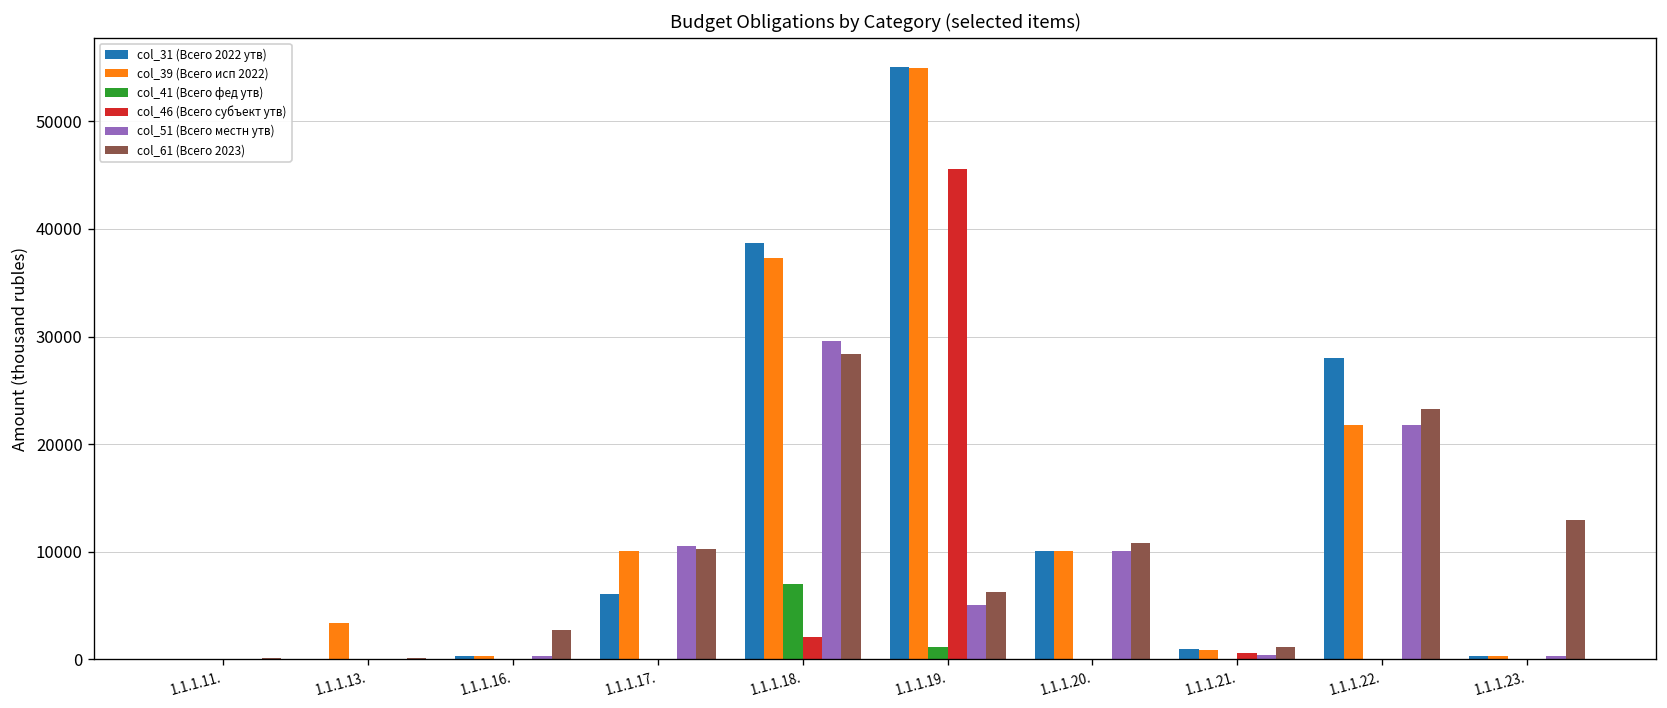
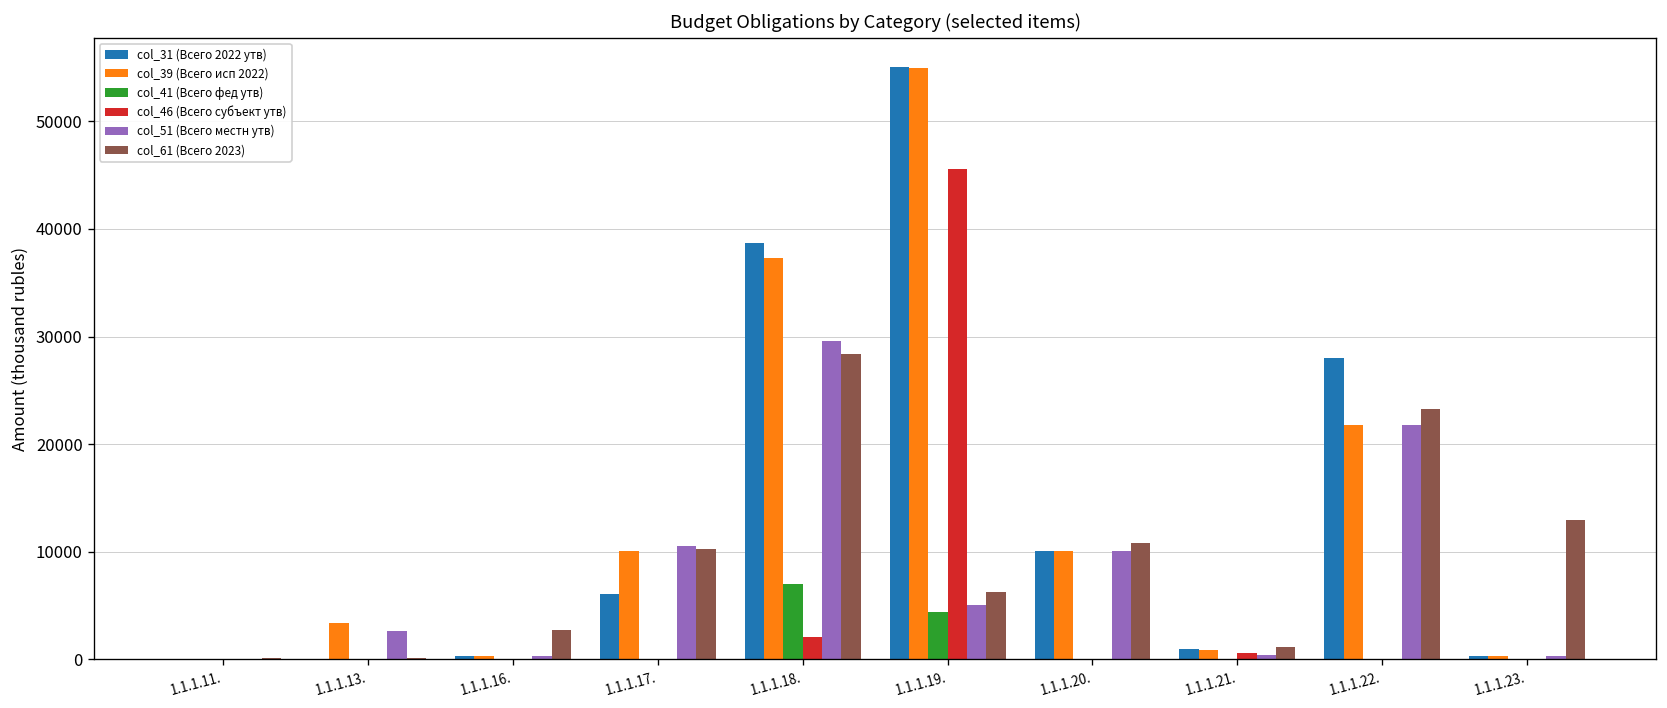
  {
    "col_31 (Всего 2022 утв)": {
      "1.1.1.17.": 6000,
      "1.1.1.18.": 39000,
      "1.1.1.19.": 55000,
      "1.1.1.20.": 10000,
      "1.1.1.21.": 1000,
      "1.1.1.22.": 28000
    },
    "col_39 (Всего исп 2022)": {
      "1.1.1.13.": 3000,
      "1.1.1.17.": 10000,
      "1.1.1.18.": 37000,
      "1.1.1.19.": 55000,
      "1.1.1.20.": 10000,
      "1.1.1.21.": 1000,
      "1.1.1.22.": 22000
    },
    "col_41 (Всего фед утв)": {
      "1.1.1.11.": 0,
      "1.1.1.13.": 0,
      "1.1.1.16.": 0,
      "1.1.1.17.": 0,
      "1.1.1.18.": 7000,
-     "1.1.1.19.": 1000,
+     "1.1.1.19.": 4000,
      "1.1.1.20.": 0,
      "1.1.1.21.": 0,
      "1.1.1.22.": 0,
      "1.1.1.23.": 0
    },
    "col_46 (Всего субъект утв)": {
      "1.1.1.11.": 0,
      "1.1.1.13.": 0,
      "1.1.1.16.": 0,
      "1.1.1.17.": 0,
      "1.1.1.18.": 2000,
      "1.1.1.19.": 46000,
      "1.1.1.20.": 0,
      "1.1.1.21.": 1000,
      "1.1.1.22.": 0,
      "1.1.1.23.": 0
    },
    "col_51 (Всего местн утв)": {
-     "1.1.1.13.": 0,
+     "1.1.1.13.": 3000,
      "1.1.1.17.": 11000,
      "1.1.1.18.": 30000,
      "1.1.1.19.": 5000,
      "1.1.1.20.": 10000,
      "1.1.1.21.": 0,
      "1.1.1.22.": 22000
    },
    "col_61 (Всего 2023)": {
      "1.1.1.16.": 3000,
      "1.1.1.17.": 10000,
      "1.1.1.18.": 28000,
      "1.1.1.19.": 6000,
      "1.1.1.20.": 11000,
      "1.1.1.21.": 1000,
      "1.1.1.22.": 23000,
      "1.1.1.23.": 13000
    }
  }
